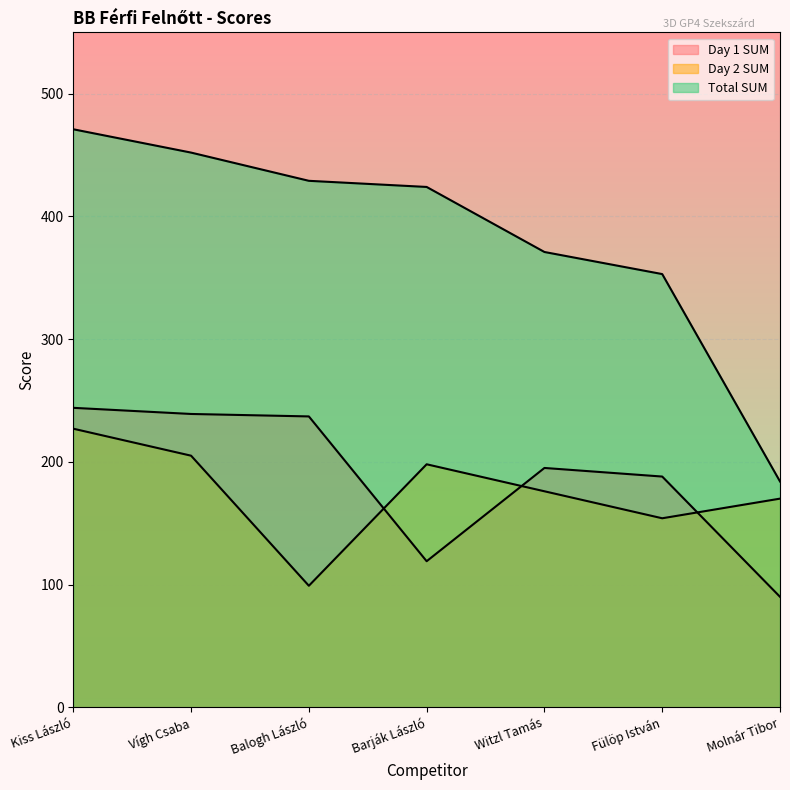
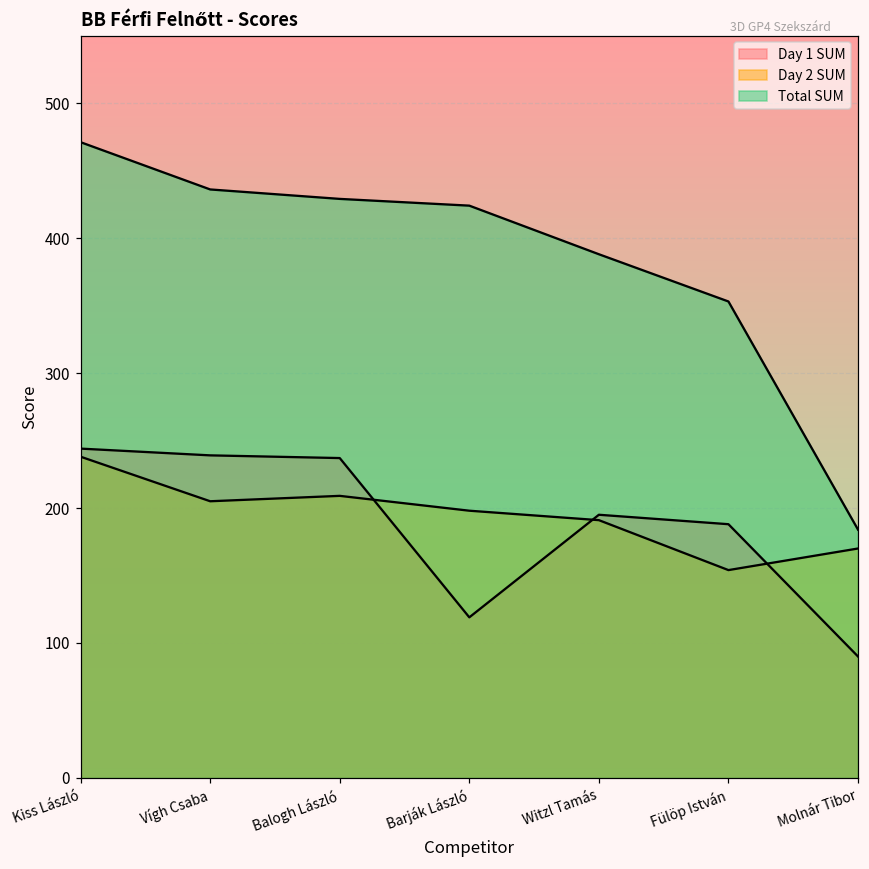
  {
    "Day 1 SUM": {
      "Kiss László": 244,
      "Vígh Csaba": 239,
      "Balogh László": 237,
      "Barják László": 119,
      "Witzl Tamás": 195,
      "Fülöp István": 188,
      "Molnár Tibor": 90
    },
    "Day 2 SUM": {
-     "Kiss László": 227,
+     "Kiss László": 238,
      "Vígh Csaba": 205,
-     "Balogh László": 99,
+     "Balogh László": 209,
      "Barják László": 198,
-     "Witzl Tamás": 176,
+     "Witzl Tamás": 191,
      "Fülöp István": 154,
      "Molnár Tibor": 170
    },
    "Total SUM": {
      "Kiss László": 471,
-     "Vígh Csaba": 452,
+     "Vígh Csaba": 436,
      "Balogh László": 429,
      "Barják László": 424,
-     "Witzl Tamás": 371,
+     "Witzl Tamás": 388,
      "Fülöp István": 353,
      "Molnár Tibor": 184
    }
  }
